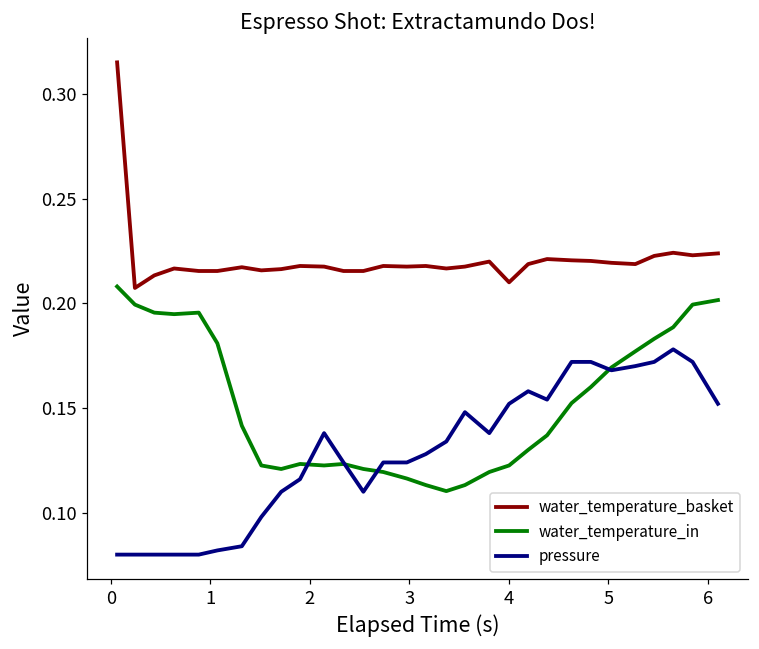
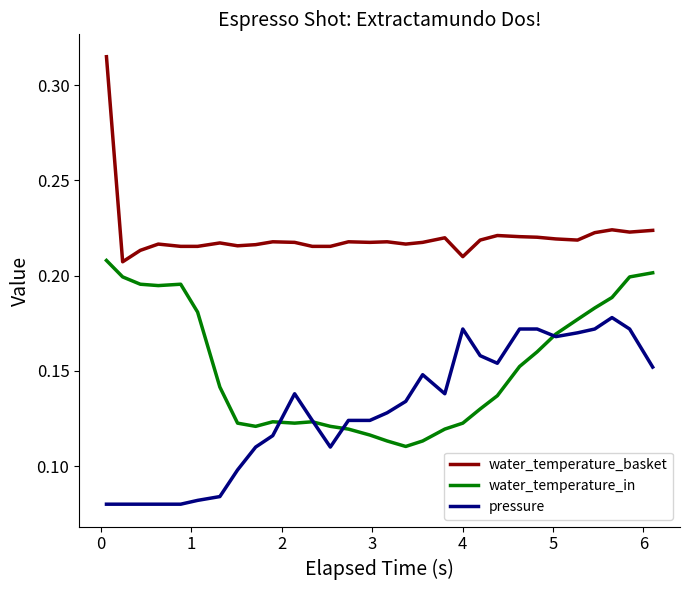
  {
    "water_temperature_basket": {
      "4": 0.210
    },
    "water_temperature_in": {
      "4": 0.123
    },
    "pressure": {
-     "4": 0.152
+     "4": 0.172
    }
  }
